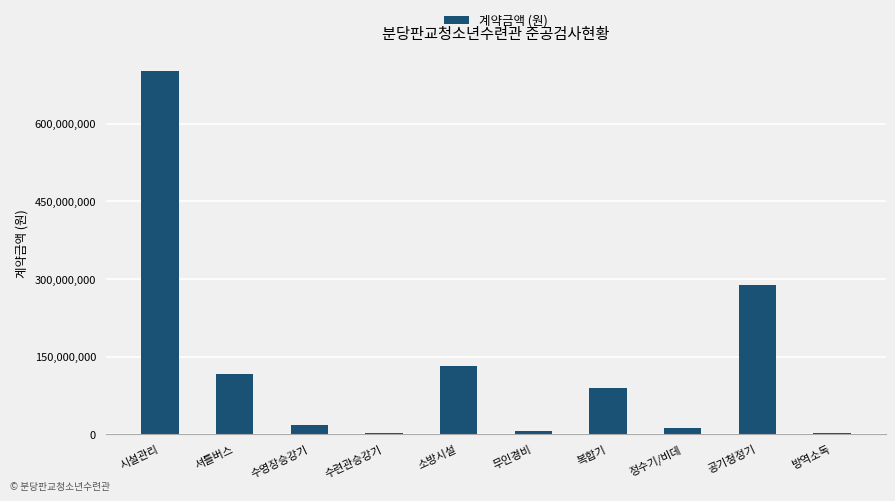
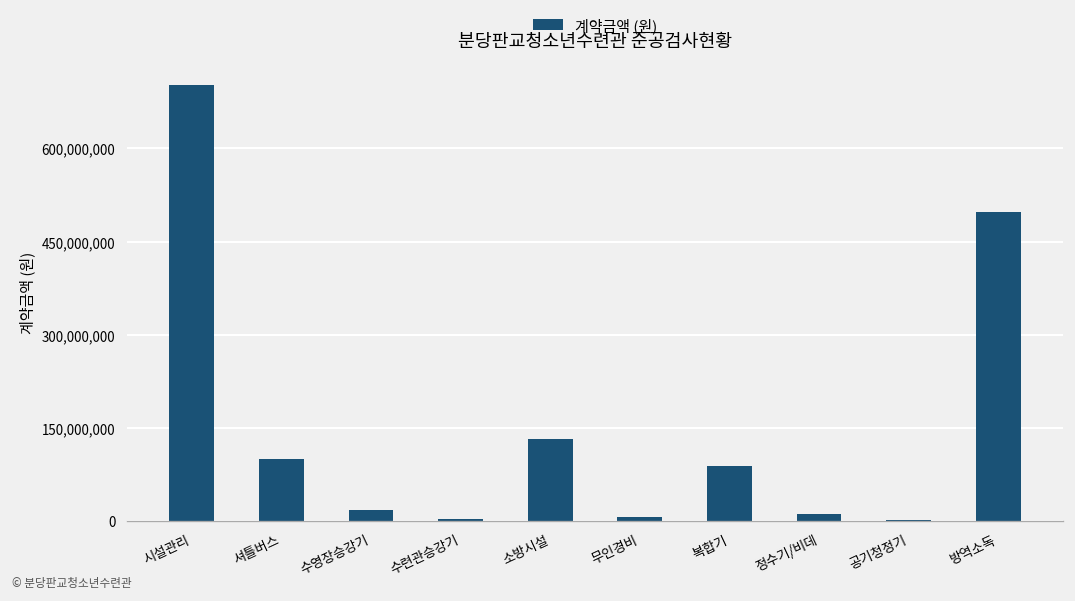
  {
    "시설관리": "700,000,000",
-   "셔틀버스": "120,000,000",
+   "셔틀버스": "100,000,000",
    "수영장승강기": "20,000,000",
    "소방시설": "130,000,000",
    "무인경비": "10,000,000",
    "복합기": "90,000,000",
    "정수기/비데": "10,000,000",
-   "공기청정기": "290,000,000",
-   "방역소독": "0"
+   "공기청정기": "0",
+   "방역소독": "500,000,000"
  }
